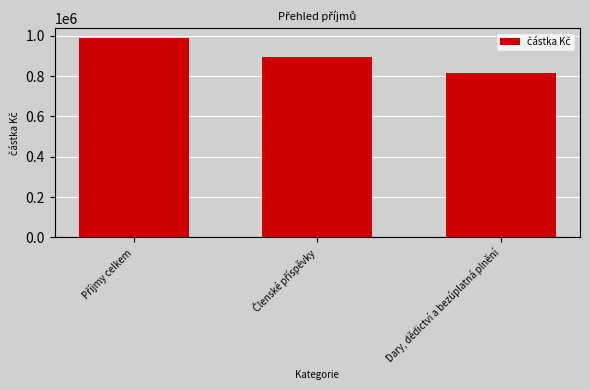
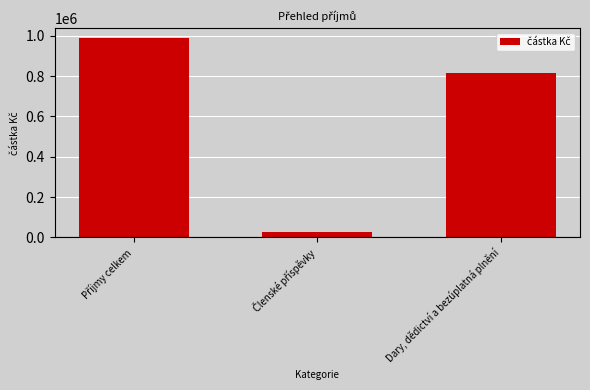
  {
    "Příjmy celkem": 990000,
-   "Členské příspěvky": 900000,
+   "Členské příspěvky": 30000,
    "Dary, dědictví a bezúplatná plnění": 820000
  }
